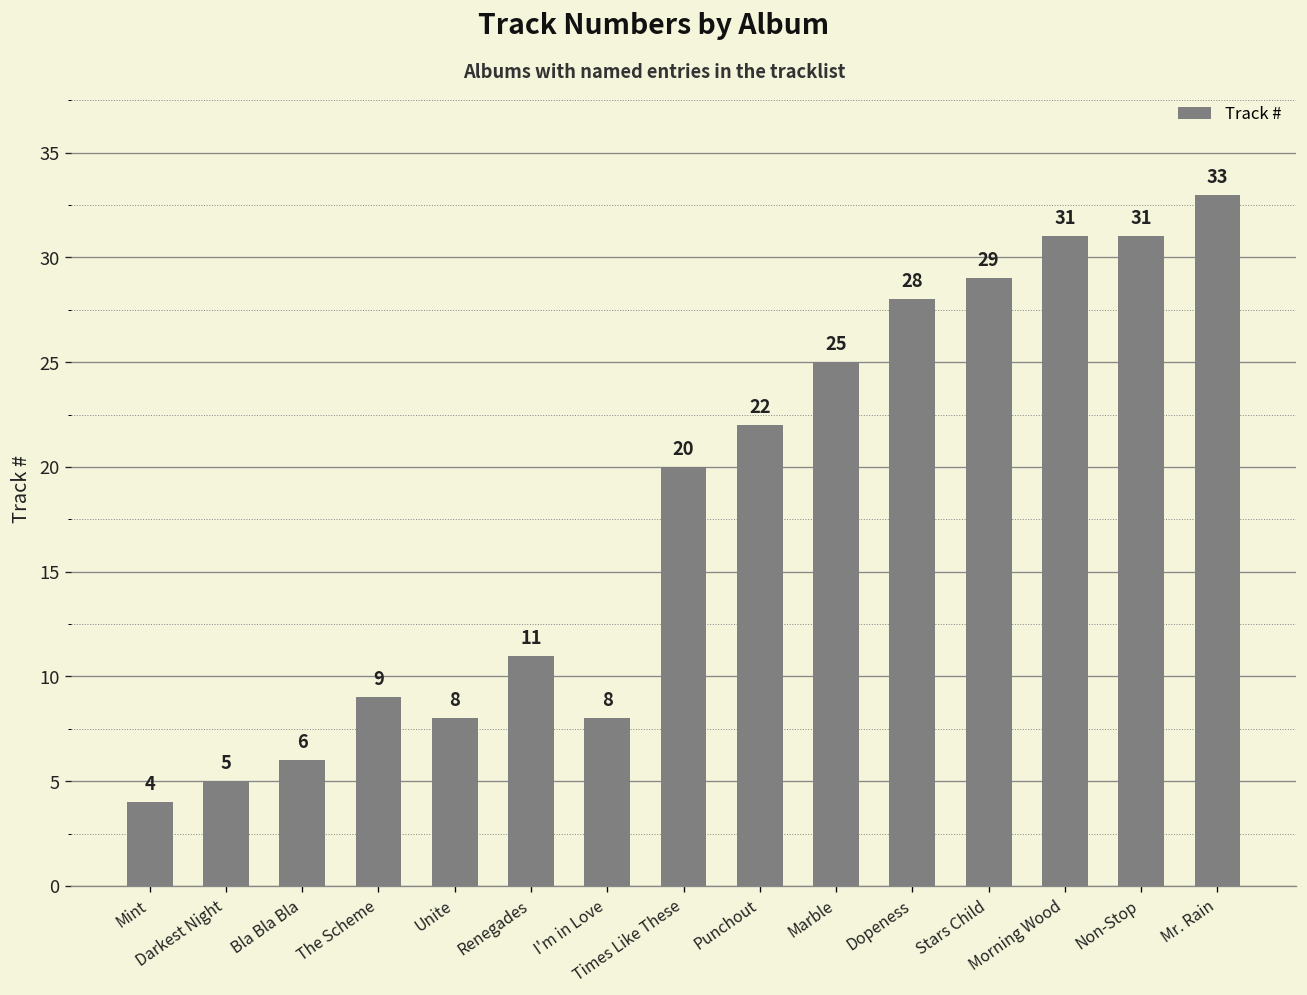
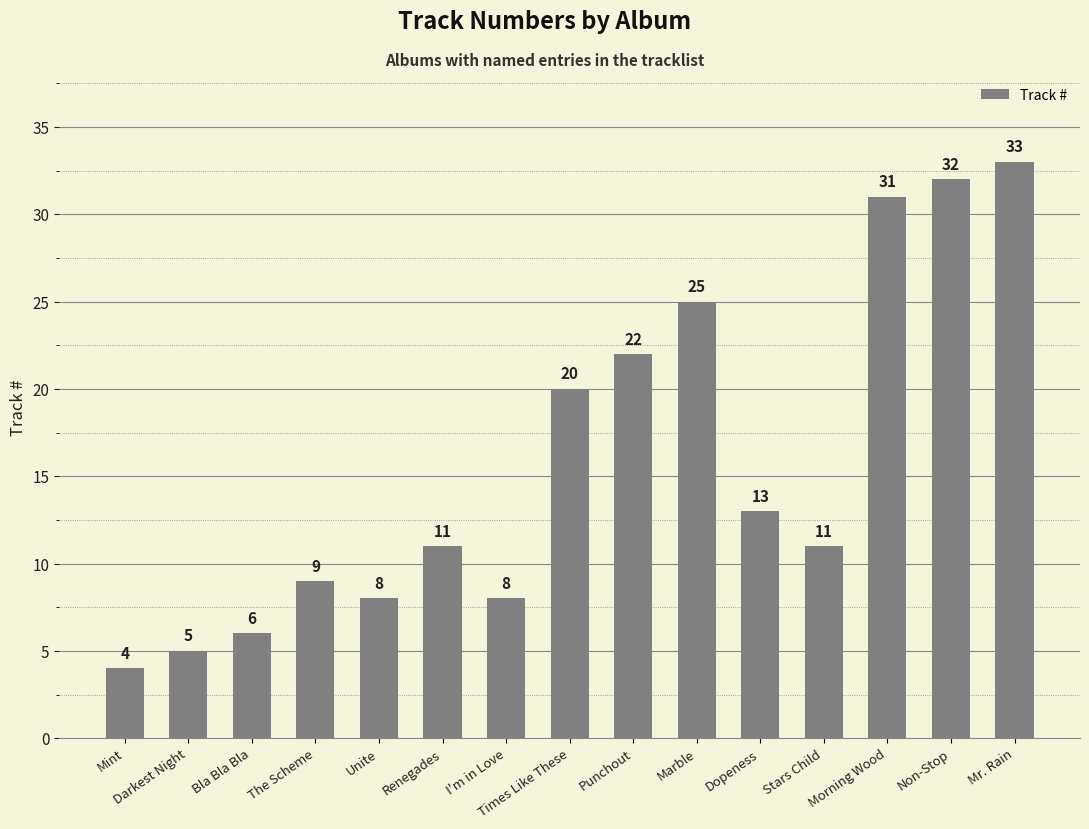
  {
    "Mint": 4,
    "Darkest Night": 5,
    "Bla Bla Bla": 6,
    "The Scheme": 9,
    "Unite": 8,
    "Renegades": 11,
    "I'm in Love": 8,
    "Times Like These": 20,
    "Punchout": 22,
    "Marble": 25,
-   "Dopeness": 28,
-   "Stars Child": 29,
+   "Dopeness": 13,
+   "Stars Child": 11,
    "Morning Wood": 31,
-   "Non-Stop": 31,
+   "Non-Stop": 32,
    "Mr. Rain": 33
  }
